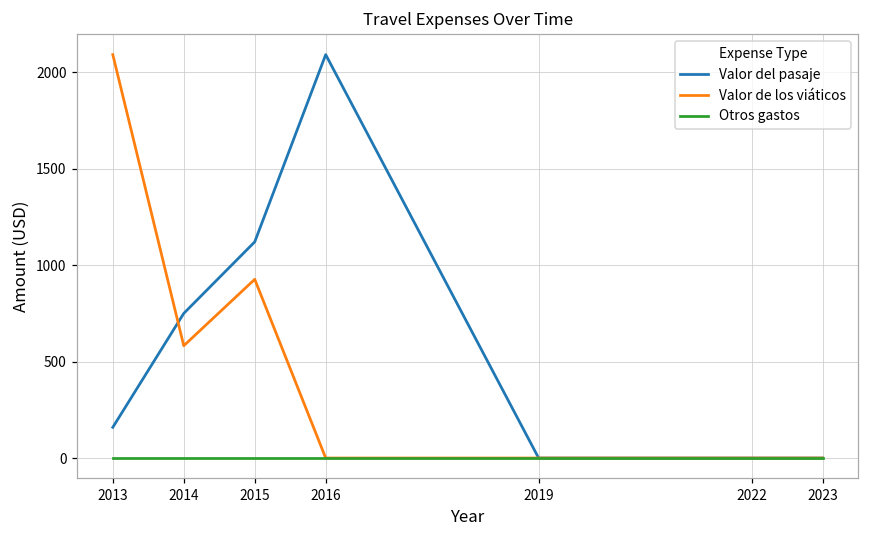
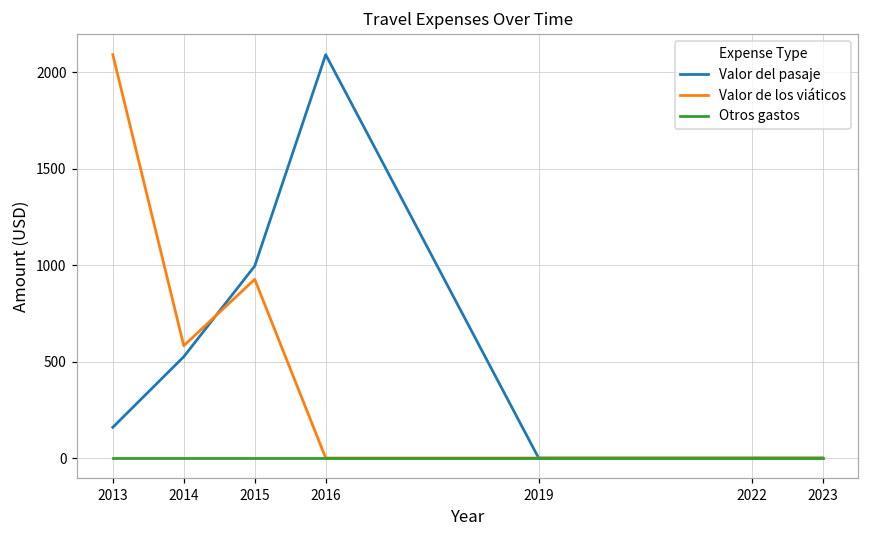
  {
    "Valor del pasaje": {
      "2013": 160,
-     "2014": 750,
-     "2015": 1120,
+     "2014": 530,
+     "2015": 990,
      "2016": 2090
    },
    "Valor de los viáticos": {
      "2013": 2090,
      "2014": 580,
      "2015": 930
    },
    "Otros gastos": {
      "2013": 0,
      "2014": 0,
      "2015": 0
    }
  }
